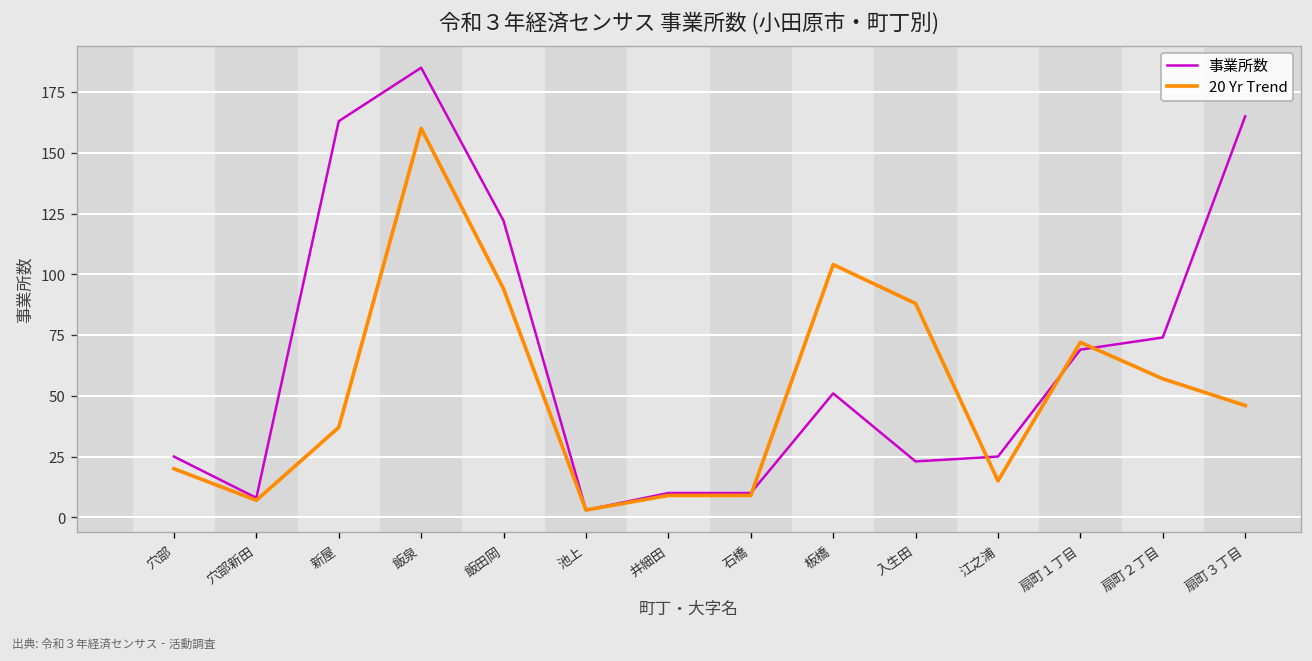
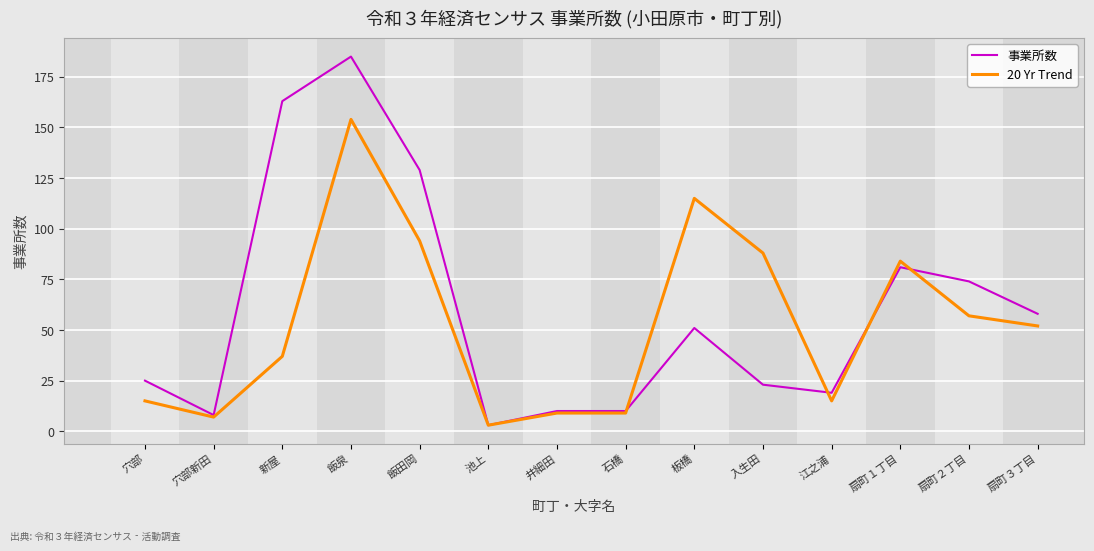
  {
    "事業所数": {
      "穴部": 25,
      "新屋": 163,
      "飯泉": 185,
-     "飯田岡": 122,
+     "飯田岡": 129,
      "板橋": 51,
      "入生田": 23,
-     "江之浦": 25,
-     "扇町１丁目": 69,
+     "江之浦": 19,
+     "扇町１丁目": 81,
      "扇町２丁目": 74,
-     "扇町３丁目": 165
+     "扇町３丁目": 58
    },
    "20 Yr Trend": {
-     "穴部": 20,
+     "穴部": 15,
      "新屋": 37,
-     "飯泉": 160,
+     "飯泉": 154,
      "飯田岡": 94,
-     "板橋": 104,
+     "板橋": 115,
      "入生田": 88,
      "江之浦": 15,
-     "扇町１丁目": 72,
+     "扇町１丁目": 84,
      "扇町２丁目": 57,
-     "扇町３丁目": 46
+     "扇町３丁目": 52
    }
  }
